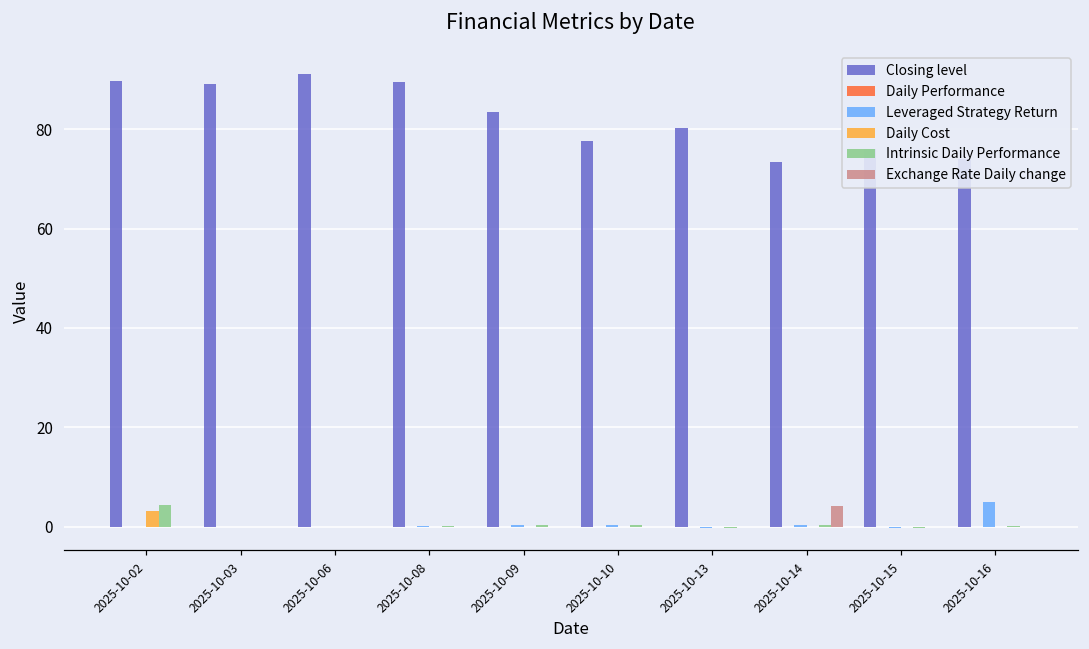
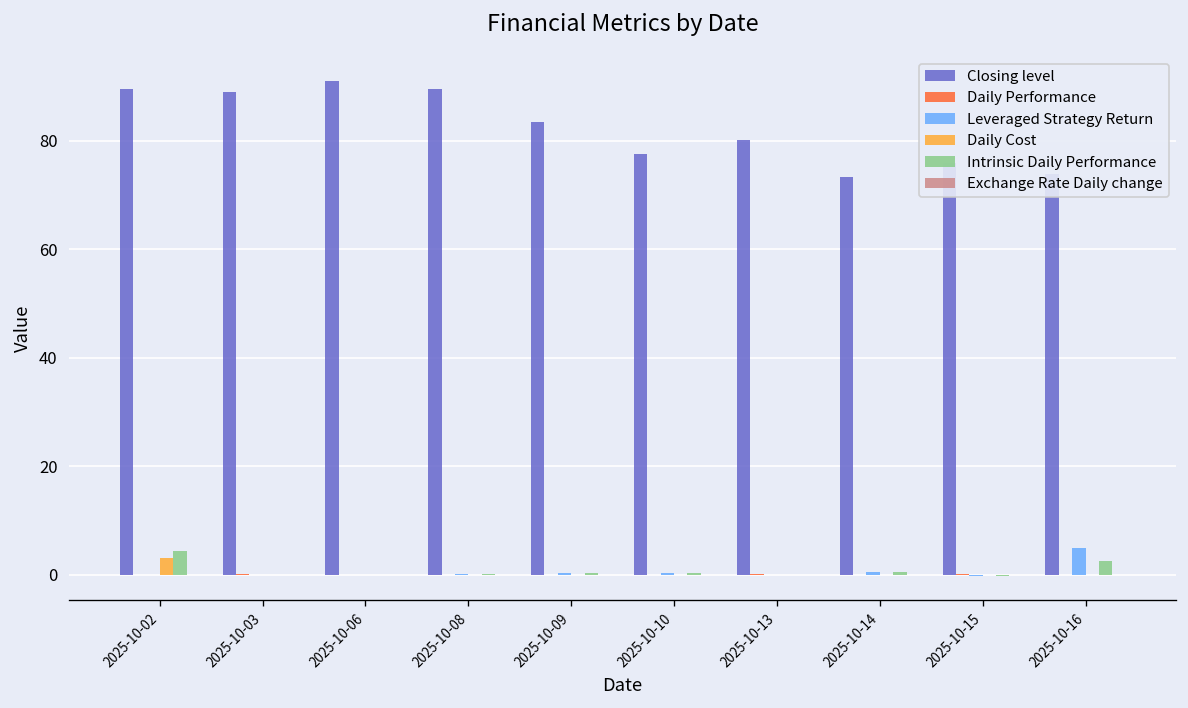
  {
    "Closing level": {
      "2025-10-02": 90,
      "2025-10-03": 89,
      "2025-10-06": 91,
      "2025-10-08": 90,
      "2025-10-09": 84,
      "2025-10-10": 78,
      "2025-10-13": 80,
      "2025-10-14": 73
    },
    "Daily Performance": {
      "2025-10-02": 0
    },
    "Leveraged Strategy Return": {
      "2025-10-02": 0,
      "2025-10-16": 5
    },
    "Daily Cost": {
      "2025-10-02": 3
    },
    "Intrinsic Daily Performance": {
      "2025-10-02": 4,
-     "2025-10-16": 0
+     "2025-10-16": 3
    },
    "Exchange Rate Daily change": {
      "2025-10-02": 0,
-     "2025-10-14": 4,
+     "2025-10-14": 0,
      "2025-10-16": 0
    }
  }
